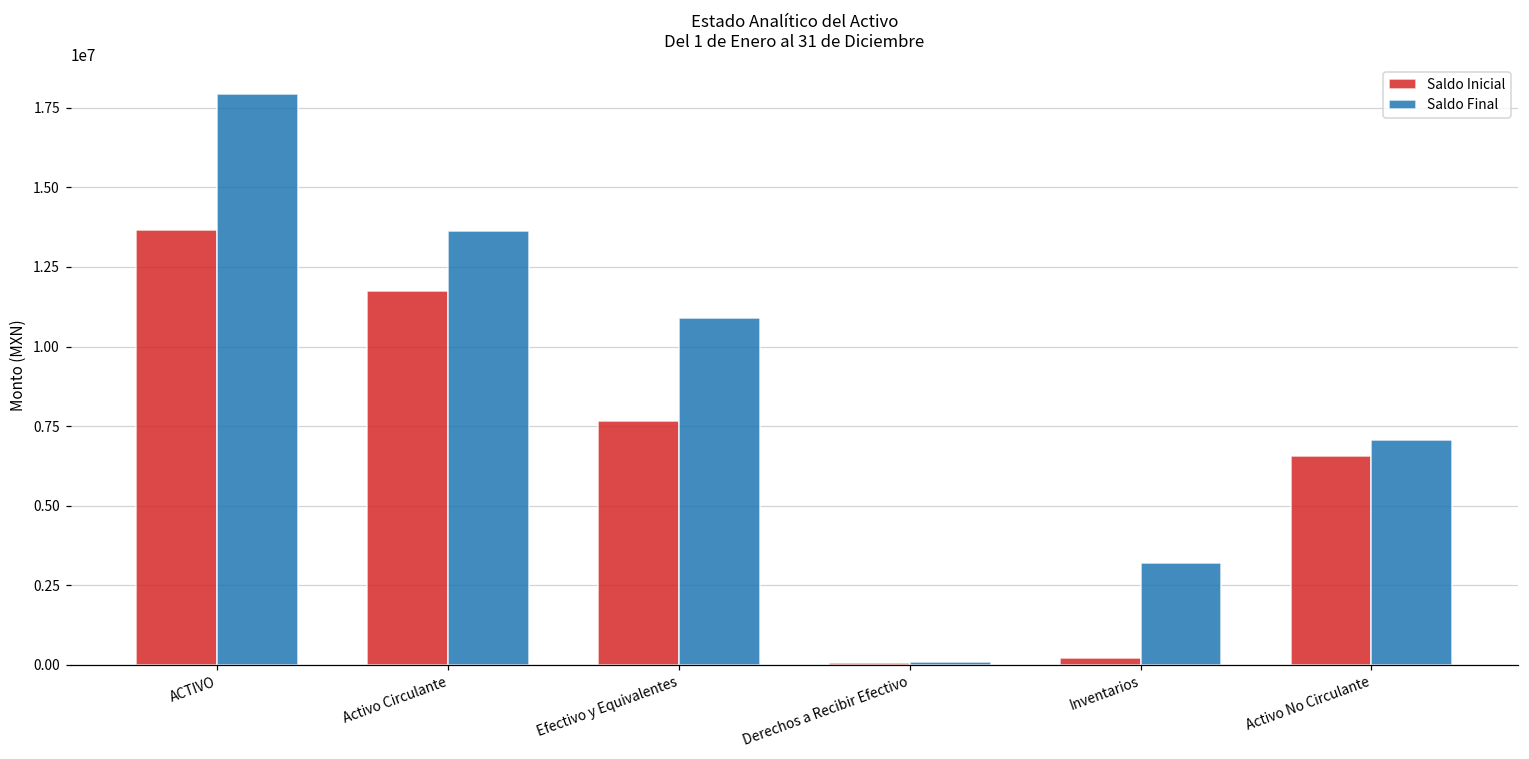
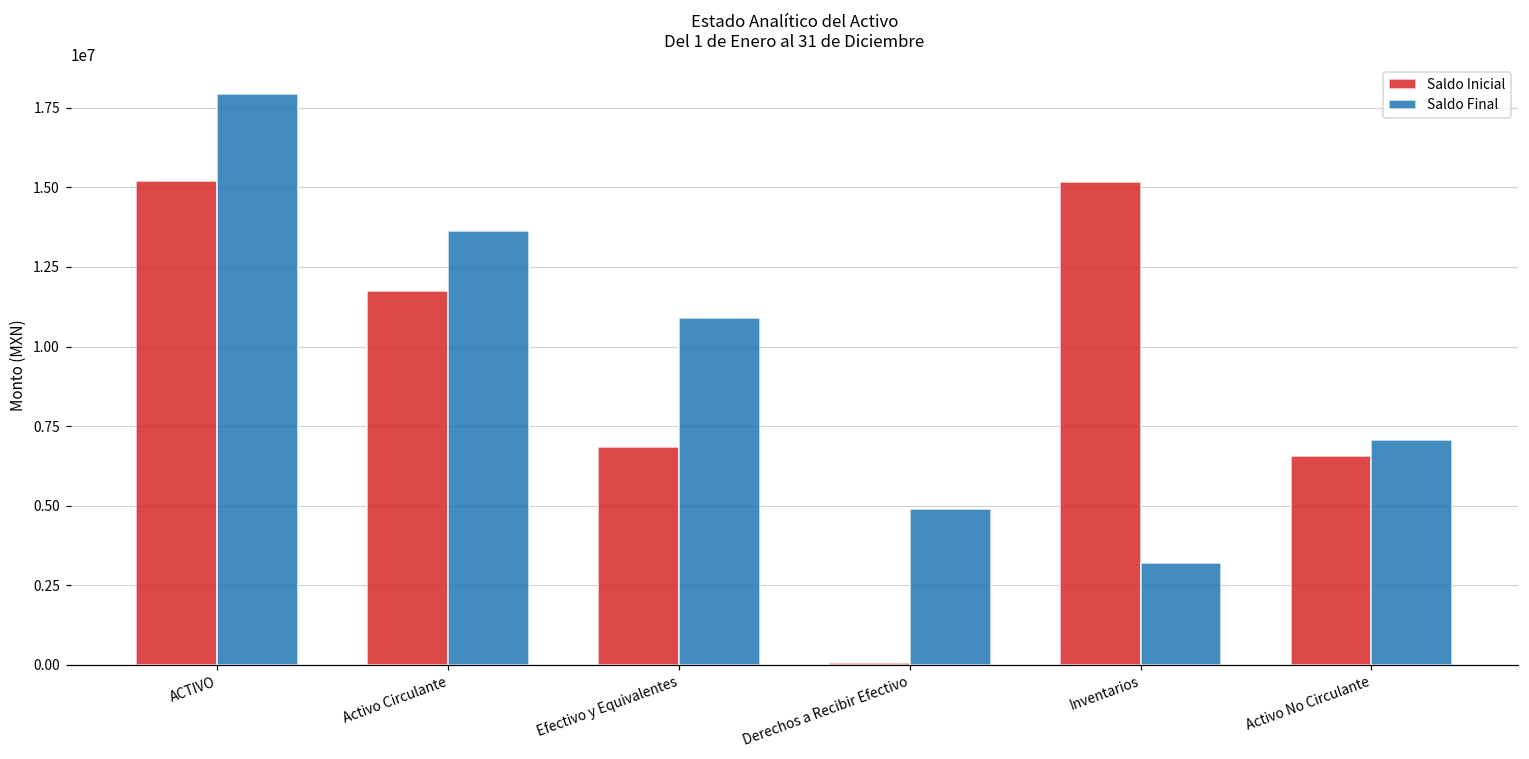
  {
    "Saldo Inicial": {
-     "ACTIVO": 13700000,
+     "ACTIVO": 15200000,
      "Activo Circulante": 11700000,
-     "Efectivo y Equivalentes": 7600000,
-     "Inventarios": 200000,
+     "Efectivo y Equivalentes": 6800000,
+     "Inventarios": 15200000,
      "Activo No Circulante": 6600000
    },
    "Saldo Final": {
      "ACTIVO": 17900000,
      "Activo Circulante": 13600000,
      "Efectivo y Equivalentes": 10900000,
-     "Derechos a Recibir Efectivo": 100000,
+     "Derechos a Recibir Efectivo": 4900000,
      "Inventarios": 3200000,
      "Activo No Circulante": 7000000
    }
  }
